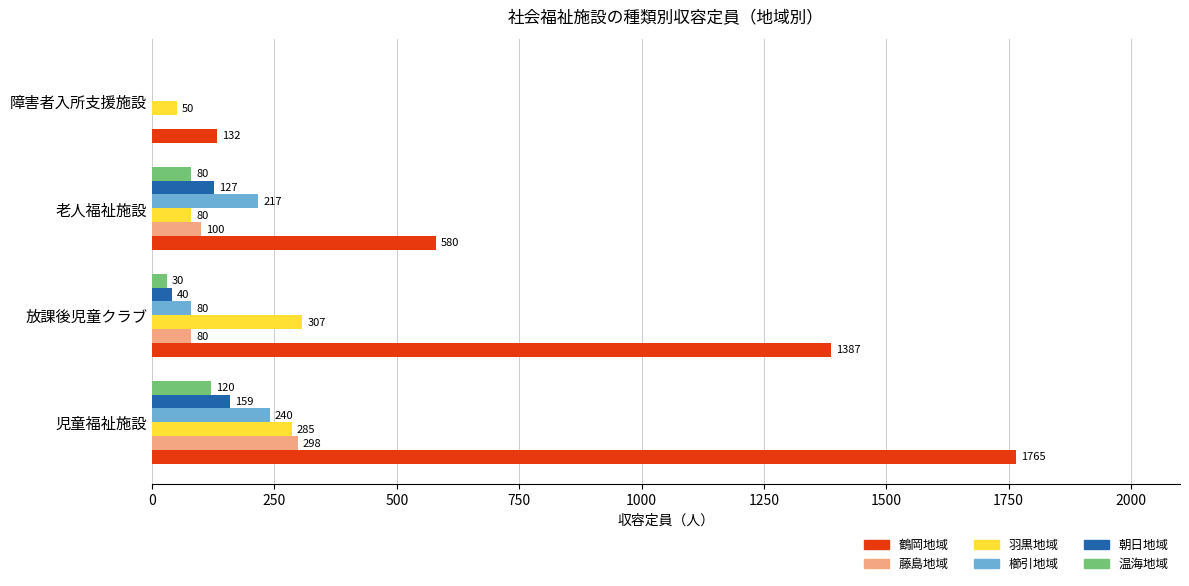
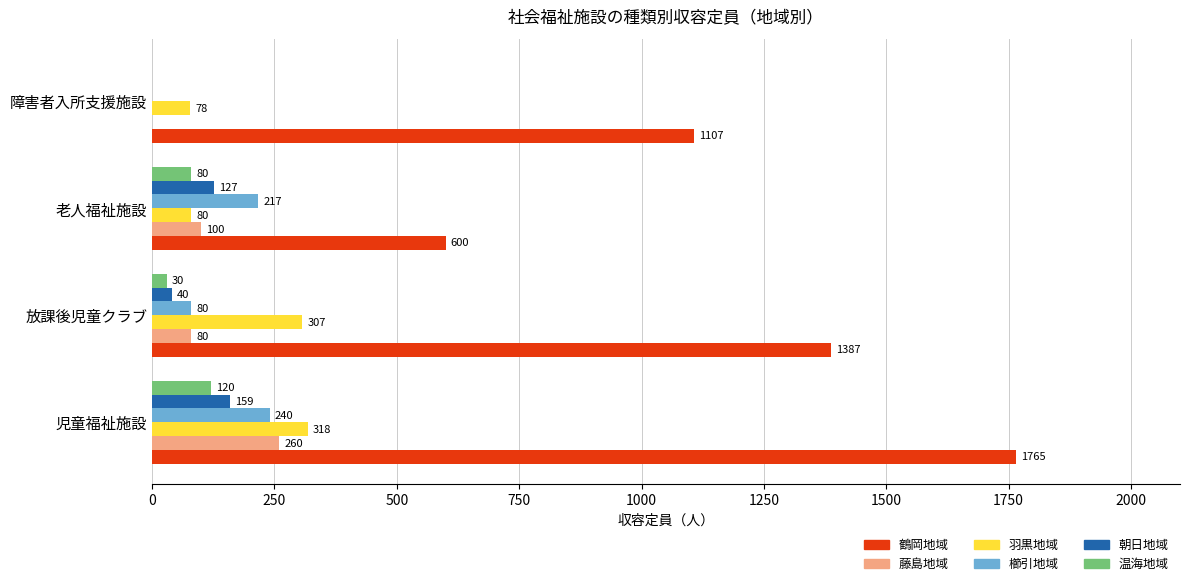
  {
    "鶴岡地域": {
-     "障害者入所支援施設": 132,
-     "老人福祉施設": 580,
+     "障害者入所支援施設": 1107,
+     "老人福祉施設": 600,
      "放課後児童クラブ": 1387,
      "児童福祉施設": 1765
    },
    "藤島地域": {
      "老人福祉施設": 100,
      "放課後児童クラブ": 80,
-     "児童福祉施設": 298
+     "児童福祉施設": 260
    },
    "羽黒地域": {
-     "障害者入所支援施設": 50,
+     "障害者入所支援施設": 78,
      "老人福祉施設": 80,
      "放課後児童クラブ": 307,
-     "児童福祉施設": 285
+     "児童福祉施設": 318
    },
    "櫛引地域": {
      "老人福祉施設": 217,
      "放課後児童クラブ": 80,
      "児童福祉施設": 240
    },
    "朝日地域": {
      "老人福祉施設": 127,
      "放課後児童クラブ": 40,
      "児童福祉施設": 159
    },
    "温海地域": {
      "老人福祉施設": 80,
      "放課後児童クラブ": 30,
      "児童福祉施設": 120
    }
  }
